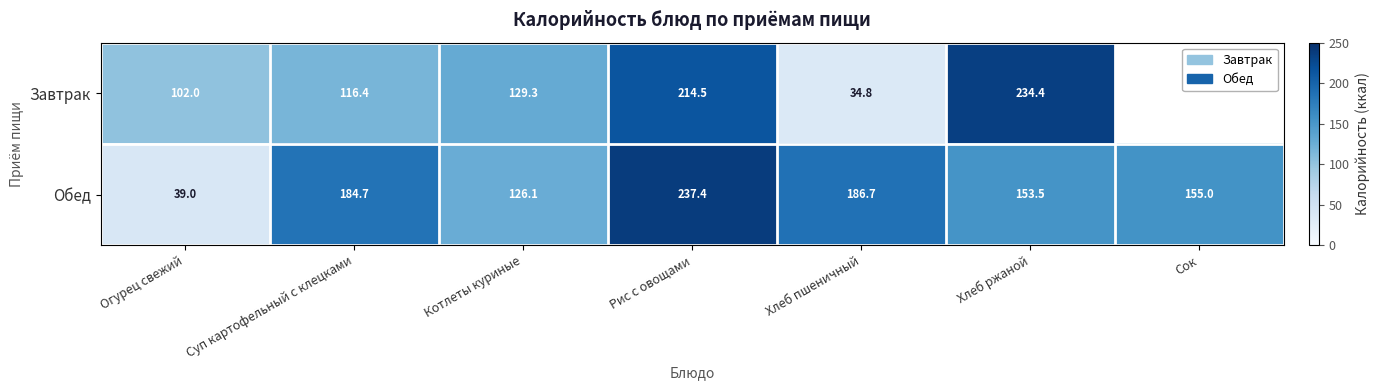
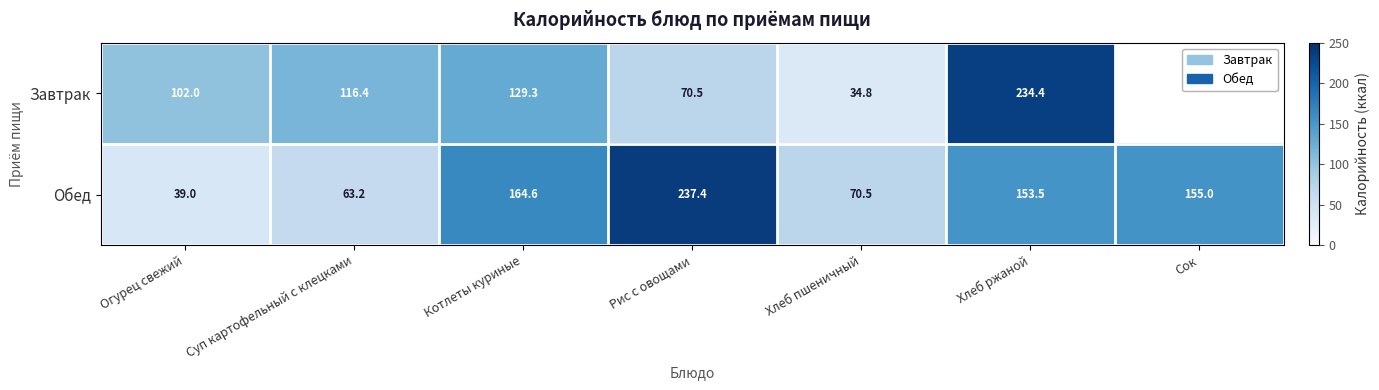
  {
    "Завтрак": {
      "Огурец свежий": 102.0,
      "Суп картофельный с клецками": 116.4,
      "Котлеты куриные": 129.3,
-     "Рис с овощами": 214.5,
+     "Рис с овощами": 70.5,
      "Хлеб пшеничный": 34.8,
      "Хлеб ржаной": 234.4
    },
    "Обед": {
      "Огурец свежий": 39.0,
-     "Суп картофельный с клецками": 184.7,
-     "Котлеты куриные": 126.1,
+     "Суп картофельный с клецками": 63.2,
+     "Котлеты куриные": 164.6,
      "Рис с овощами": 237.4,
-     "Хлеб пшеничный": 186.7,
+     "Хлеб пшеничный": 70.5,
      "Хлеб ржаной": 153.5,
      "Сок": 155.0
    }
  }
